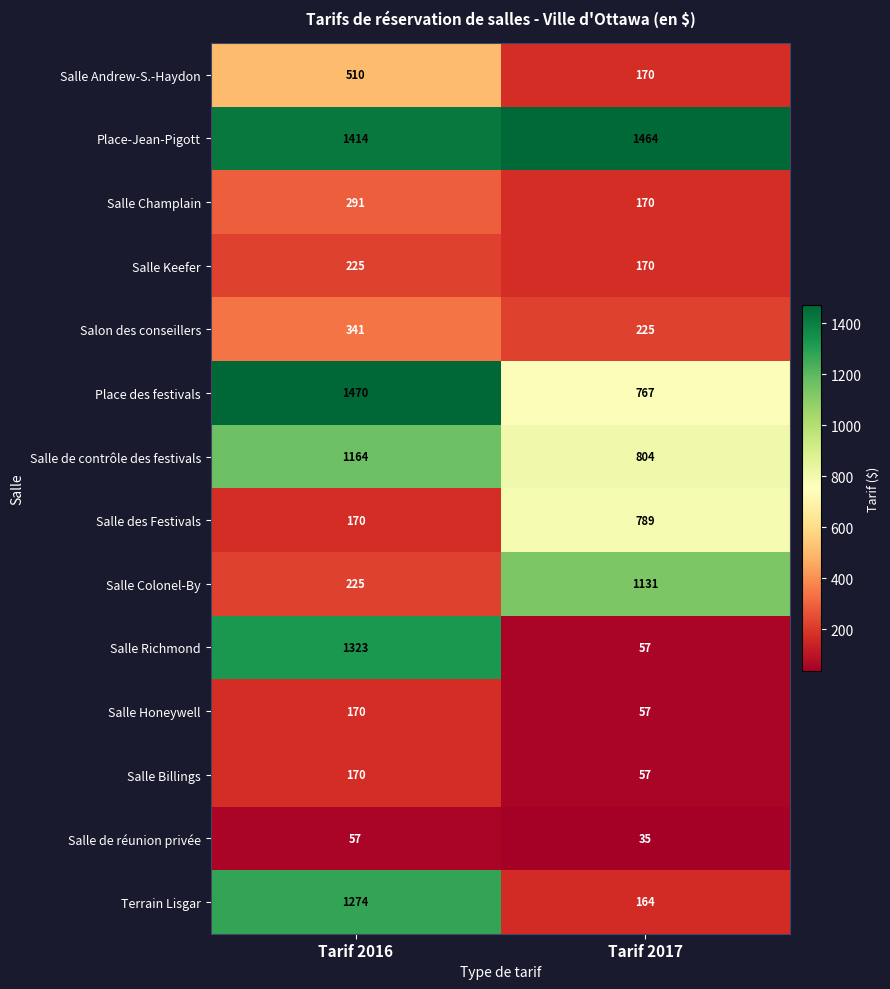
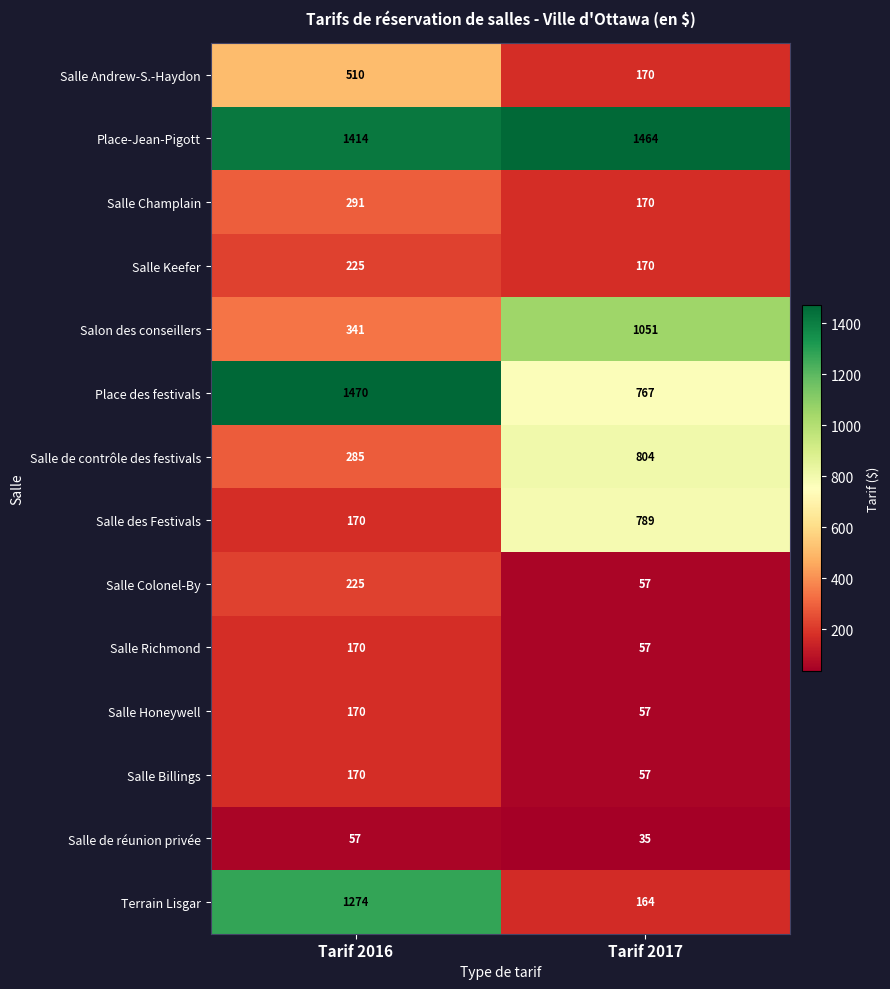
  {
    "Salle Andrew-S.-Haydon": {
      "Tarif 2016": 510,
      "Tarif 2017": 170
    },
    "Place-Jean-Pigott": {
      "Tarif 2016": 1414,
      "Tarif 2017": 1464
    },
    "Salle Champlain": {
      "Tarif 2016": 291,
      "Tarif 2017": 170
    },
    "Salle Keefer": {
      "Tarif 2016": 225,
      "Tarif 2017": 170
    },
    "Salon des conseillers": {
      "Tarif 2016": 341,
-     "Tarif 2017": 225
+     "Tarif 2017": 1051
    },
    "Place des festivals": {
      "Tarif 2016": 1470,
      "Tarif 2017": 767
    },
    "Salle de contrôle des festivals": {
-     "Tarif 2016": 1164,
+     "Tarif 2016": 285,
      "Tarif 2017": 804
    },
    "Salle des Festivals": {
      "Tarif 2016": 170,
      "Tarif 2017": 789
    },
    "Salle Colonel-By": {
      "Tarif 2016": 225,
-     "Tarif 2017": 1131
+     "Tarif 2017": 57
    },
    "Salle Richmond": {
-     "Tarif 2016": 1323,
+     "Tarif 2016": 170,
      "Tarif 2017": 57
    },
    "Salle Honeywell": {
      "Tarif 2016": 170,
      "Tarif 2017": 57
    },
    "Salle Billings": {
      "Tarif 2016": 170,
      "Tarif 2017": 57
    },
    "Salle de réunion privée": {
      "Tarif 2016": 57,
      "Tarif 2017": 35
    },
    "Terrain Lisgar": {
      "Tarif 2016": 1274,
      "Tarif 2017": 164
    }
  }
